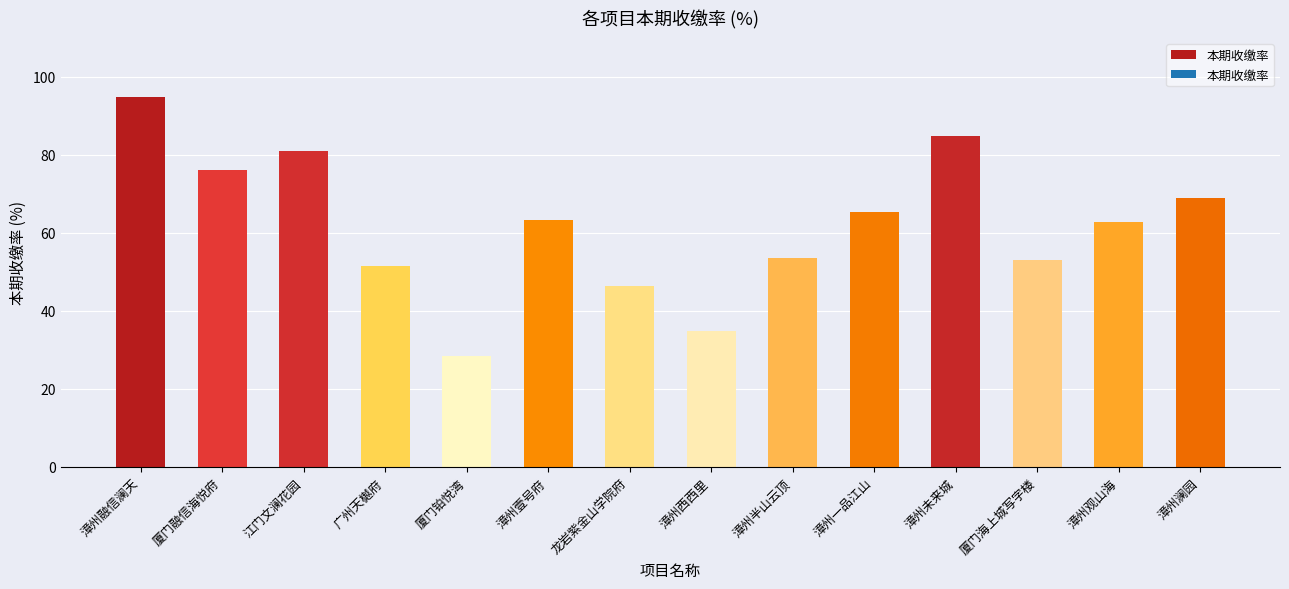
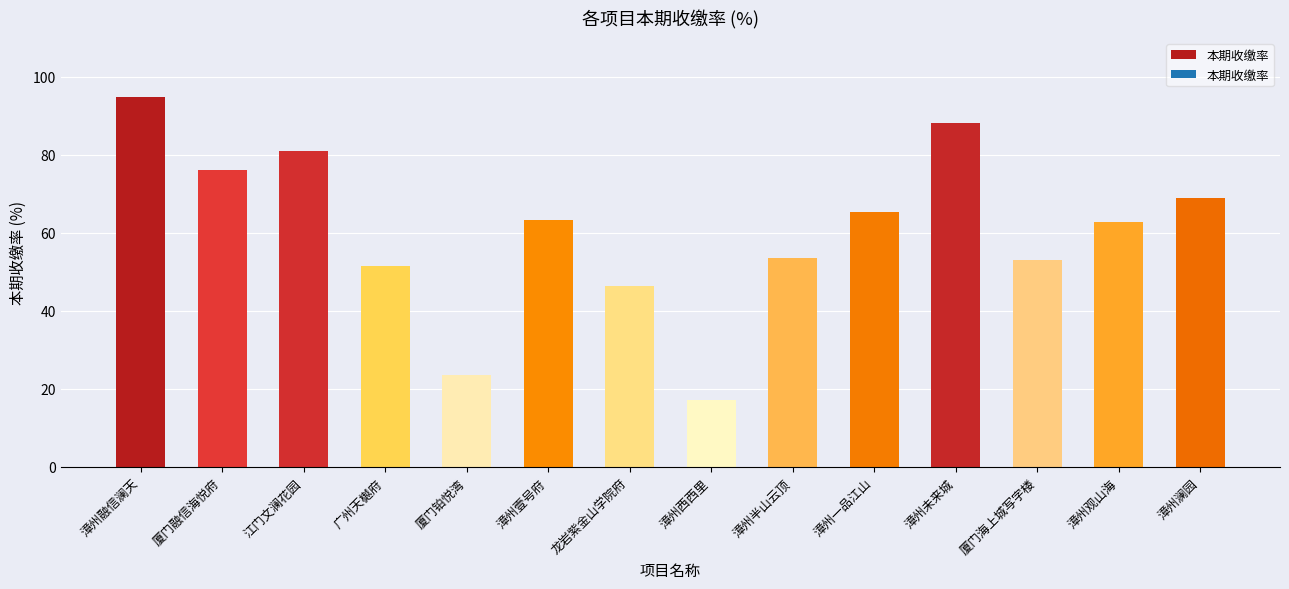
  {
    "漳州融信澜天": 95,
    "厦门融信海悦府": 76,
    "江门文澜花园": 81,
    "广州天樾府": 51,
-   "厦门铂悦湾": 28,
+   "厦门铂悦湾": 23,
    "漳州壹号府": 63,
    "龙岩紫金山学院府": 46,
-   "漳州西西里": 35,
+   "漳州西西里": 17,
    "漳州半山云顶": 53,
    "漳州一品江山": 65,
-   "漳州未来城": 85,
+   "漳州未来城": 88,
    "厦门海上城写字楼": 53,
    "漳州观山海": 63,
    "漳州澜园": 69
  }
